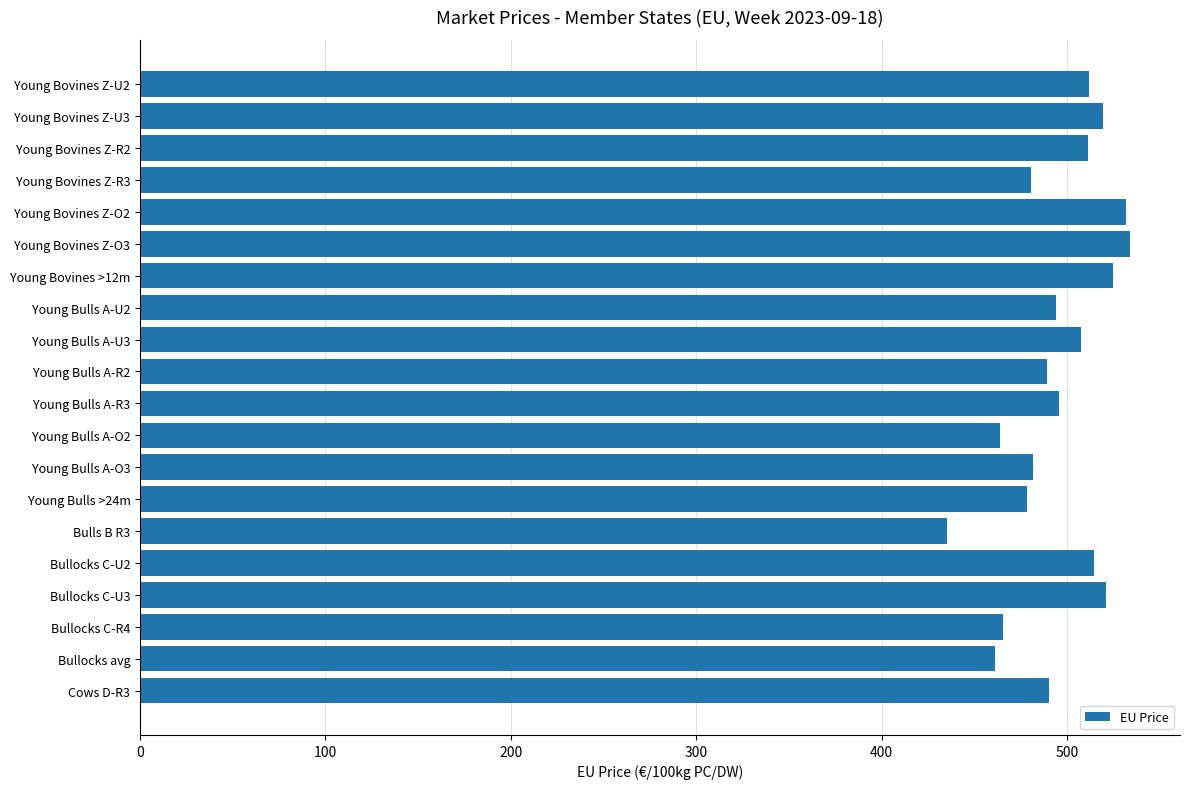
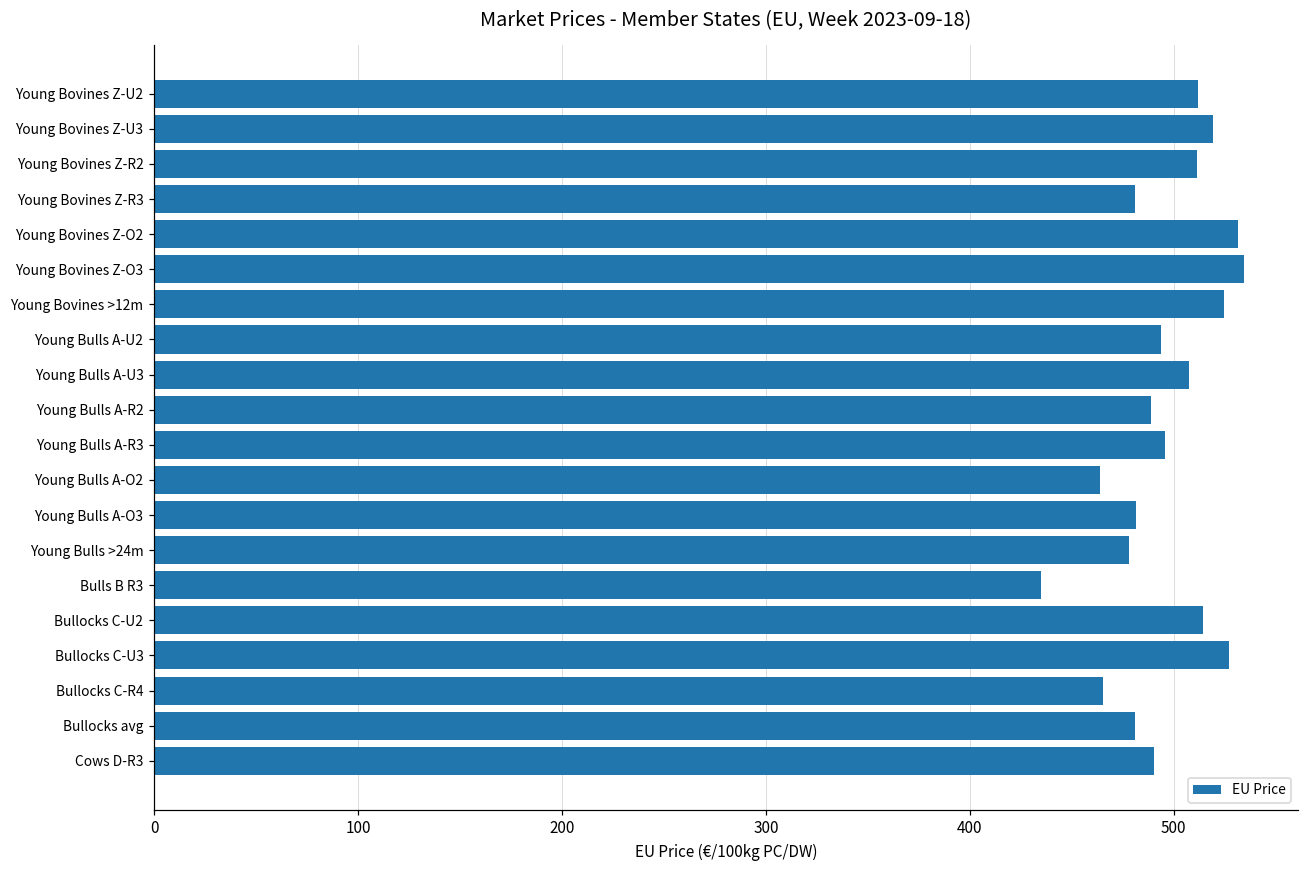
  {
    "Young Bovines Z-U2": 512,
    "Young Bovines Z-U3": 519,
    "Young Bovines Z-R2": 511,
    "Young Bovines Z-R3": 481,
    "Young Bovines Z-O2": 532,
    "Young Bovines Z-O3": 534,
    "Young Bovines >12m": 525,
    "Young Bulls A-U2": 494,
    "Young Bulls A-U3": 508,
    "Young Bulls A-R2": 489,
    "Young Bulls A-R3": 496,
    "Young Bulls A-O2": 464,
    "Young Bulls A-O3": 482,
    "Young Bulls >24m": 478,
    "Bulls B R3": 435,
    "Bullocks C-U2": 514,
-   "Bullocks C-U3": 521,
+   "Bullocks C-U3": 527,
    "Bullocks C-R4": 465,
-   "Bullocks avg": 461,
+   "Bullocks avg": 481,
    "Cows D-R3": 490
  }
